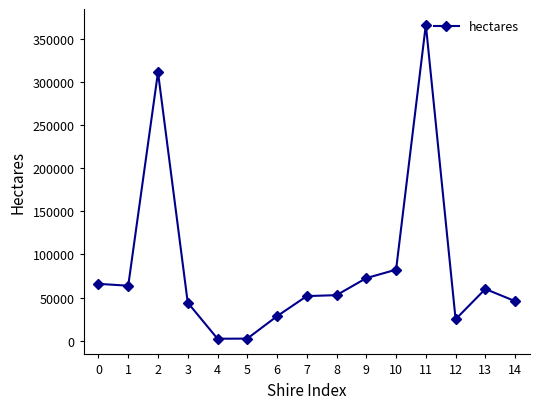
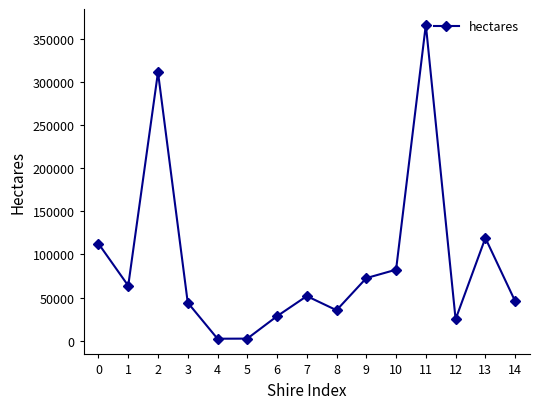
  {
-   "0": 70000,
+   "0": 110000,
    "1": 60000,
    "2": 310000,
    "3": 40000,
    "4": 0,
    "5": 0,
    "6": 30000,
    "7": 50000,
-   "8": 50000,
+   "8": 40000,
    "9": 70000,
    "10": 80000,
    "11": 370000,
    "12": 20000,
-   "13": 60000,
+   "13": 120000,
    "14": 50000
  }
